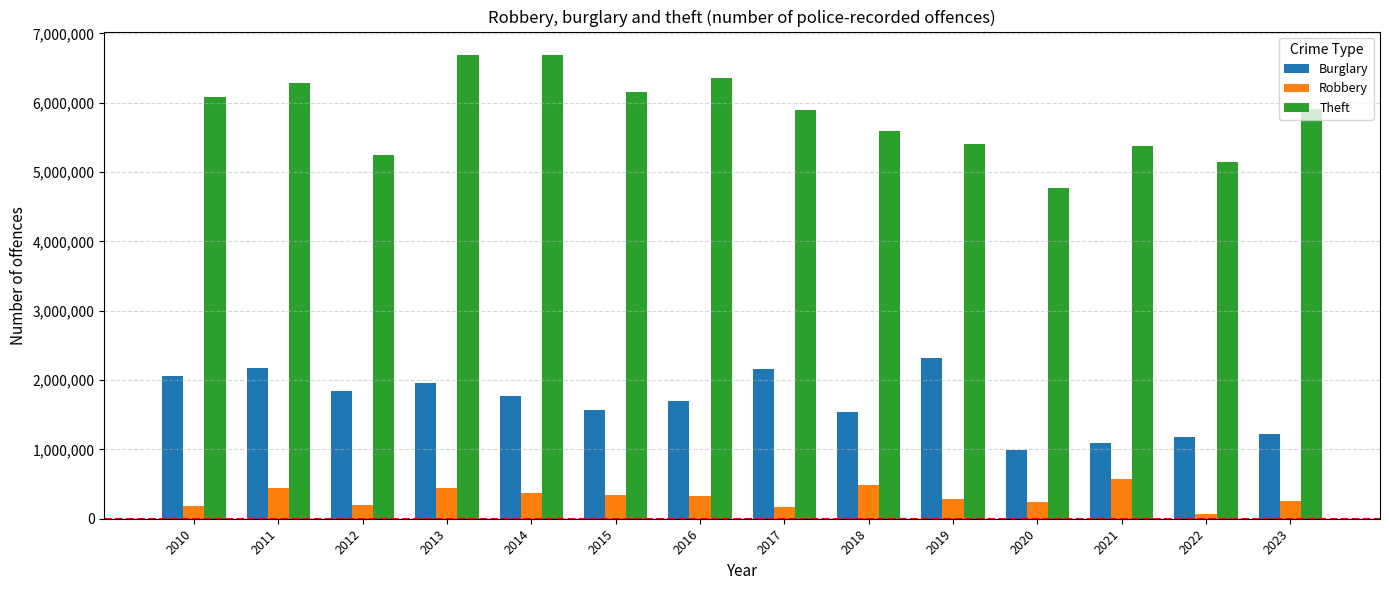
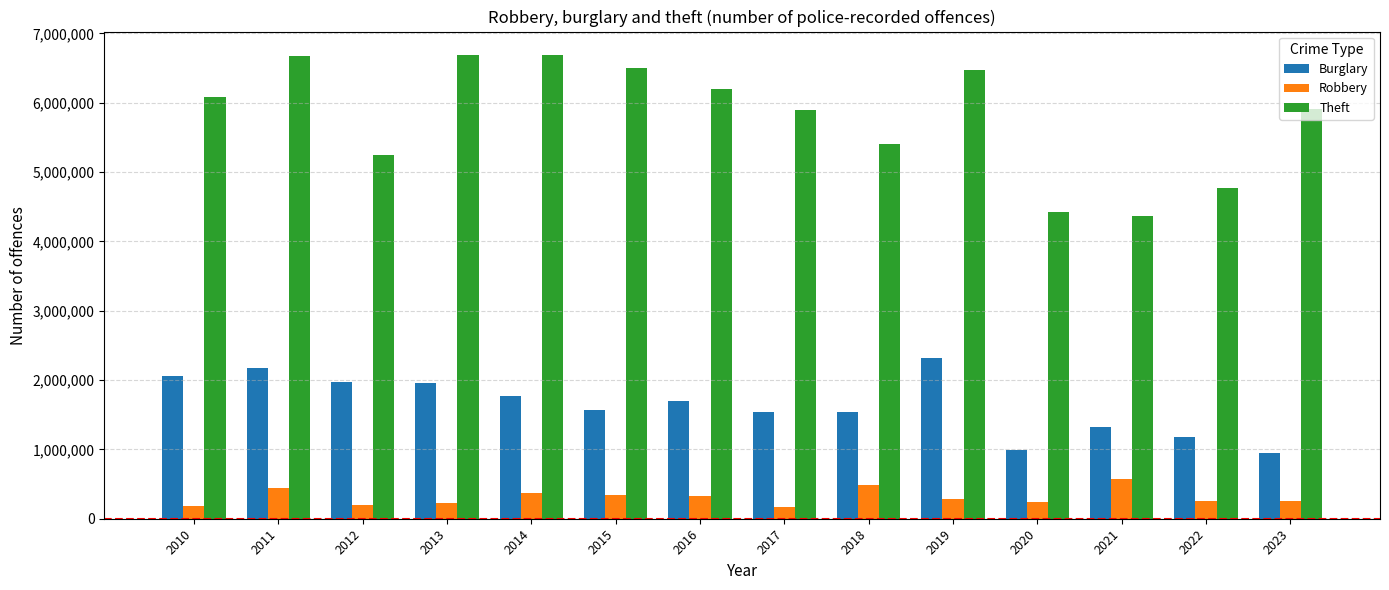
  {
    "Burglary": {
      "2010": "2,100,000",
      "2011": "2,200,000",
-     "2012": "1,800,000",
+     "2012": "2,000,000",
      "2013": "2,000,000",
      "2014": "1,800,000",
      "2015": "1,600,000",
      "2016": "1,700,000",
-     "2017": "2,200,000",
+     "2017": "1,500,000",
      "2018": "1,500,000",
      "2019": "2,300,000",
      "2020": "1,000,000",
-     "2021": "1,100,000",
+     "2021": "1,300,000",
      "2022": "1,200,000",
-     "2023": "1,200,000"
+     "2023": "900,000"
    },
    "Robbery": {
      "2010": "200,000",
      "2011": "400,000",
      "2012": "200,000",
-     "2013": "400,000",
+     "2013": "200,000",
      "2014": "400,000",
      "2015": "300,000",
      "2016": "300,000",
      "2017": "200,000",
      "2018": "500,000",
      "2019": "300,000",
      "2020": "200,000",
      "2021": "600,000",
-     "2022": "100,000",
+     "2022": "300,000",
      "2023": "300,000"
    },
    "Theft": {
      "2010": "6,100,000",
-     "2011": "6,300,000",
+     "2011": "6,700,000",
      "2012": "5,300,000",
      "2013": "6,700,000",
      "2014": "6,700,000",
-     "2015": "6,200,000",
-     "2016": "6,400,000",
+     "2015": "6,500,000",
+     "2016": "6,200,000",
      "2017": "5,900,000",
-     "2018": "5,600,000",
-     "2019": "5,400,000",
-     "2020": "4,800,000",
-     "2021": "5,400,000",
-     "2022": "5,100,000"
+     "2018": "5,400,000",
+     "2019": "6,500,000",
+     "2020": "4,400,000",
+     "2021": "4,400,000",
+     "2022": "4,800,000"
    }
  }
